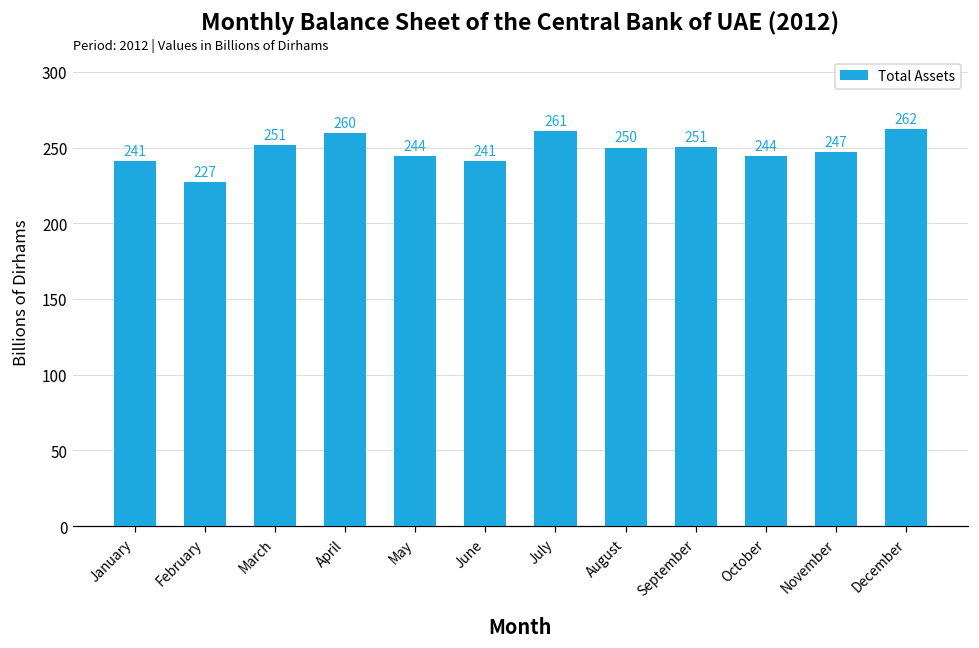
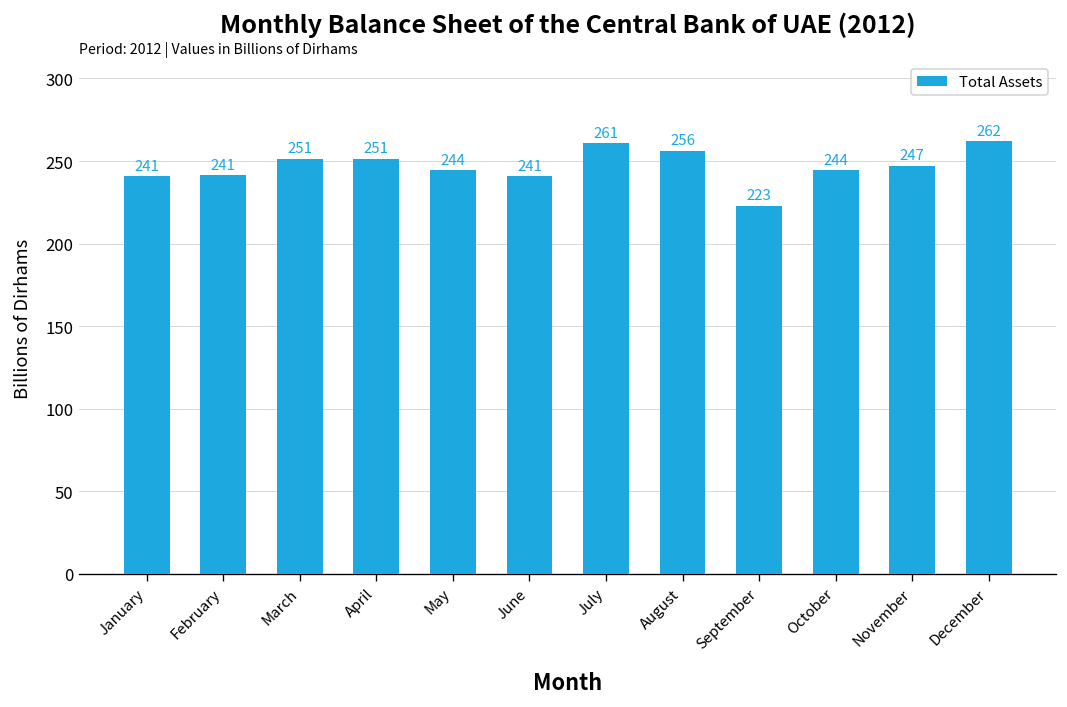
  {
    "January": 241,
-   "February": 227,
+   "February": 241,
    "March": 251,
-   "April": 260,
+   "April": 251,
    "May": 244,
    "June": 241,
    "July": 261,
-   "August": 250,
-   "September": 251,
+   "August": 256,
+   "September": 223,
    "October": 244,
    "November": 247,
    "December": 262
  }
